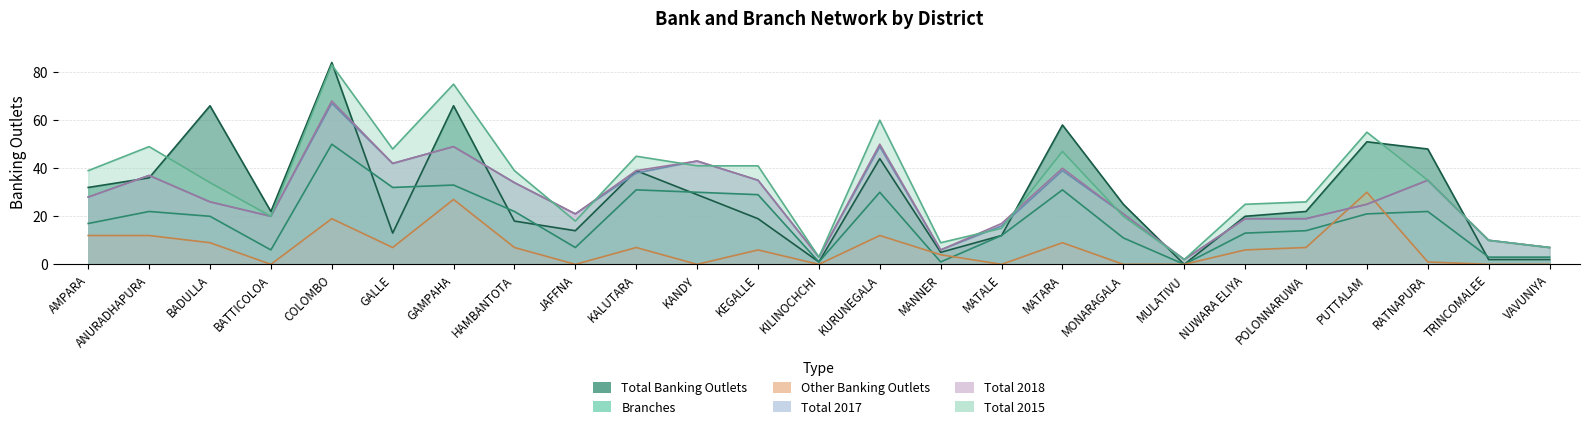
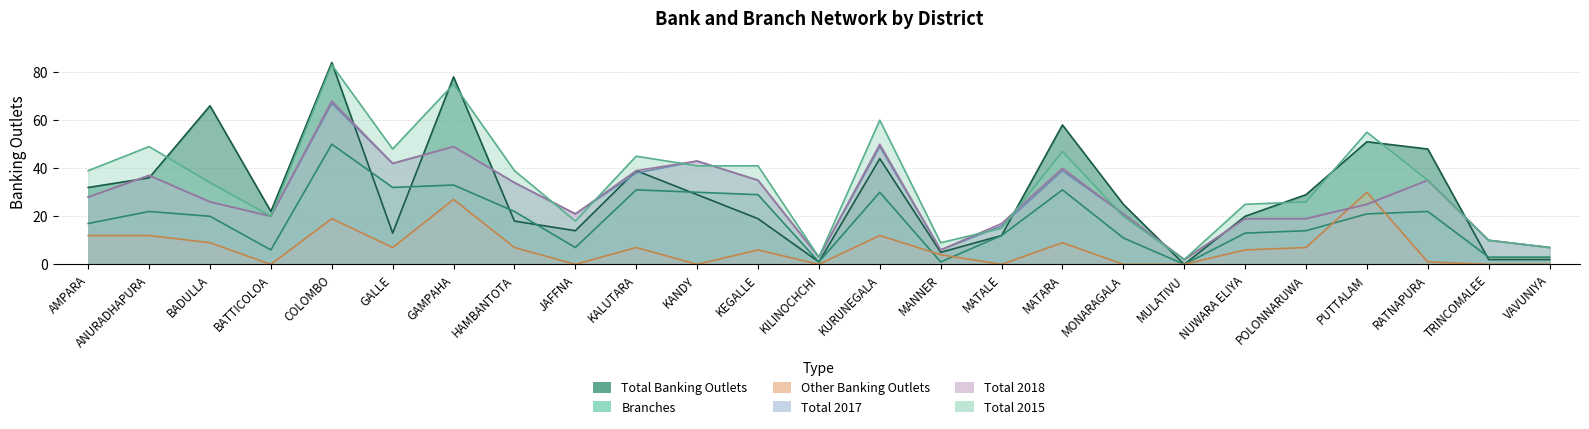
  {
    "Total Banking Outlets": {
      "AMPARA": 32,
      "BADULLA": 66,
      "BATTICOLOA": 22,
      "GALLE": 13,
-     "GAMPAHA": 66,
+     "GAMPAHA": 78,
      "HAMBANTOTA": 18,
      "JAFFNA": 14,
      "KEGALLE": 19,
      "KURUNEGALA": 44,
      "MATARA": 58,
      "MONARAGALA": 25,
-     "POLONNARUWA": 22,
+     "POLONNARUWA": 29,
      "PUTTALAM": 51,
      "RATNAPURA": 48
    }
  }
